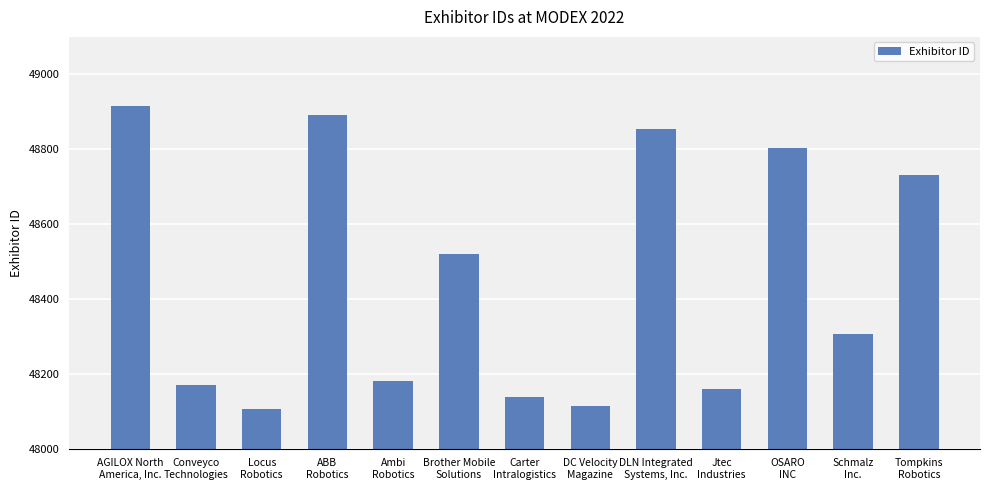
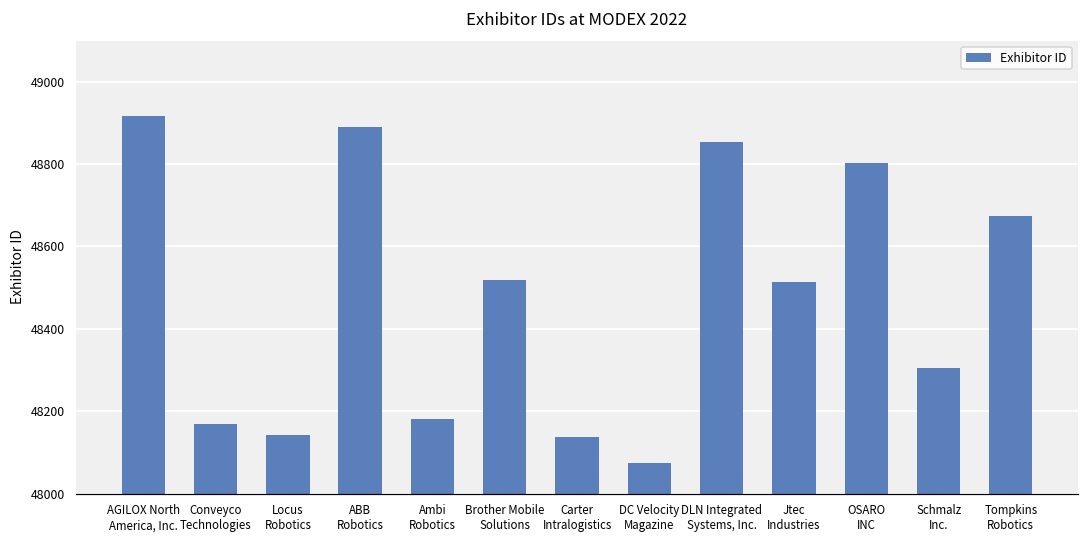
  {
    "AGILOX North America, Inc.": 48920,
    "Conveyco Technologies": 48170,
-   "Locus Robotics": 48110,
+   "Locus Robotics": 48140,
    "ABB Robotics": 48890,
    "Ambi Robotics": 48180,
    "Brother Mobile Solutions": 48520,
    "Carter Intralogistics": 48140,
-   "DC Velocity Magazine": 48110,
+   "DC Velocity Magazine": 48070,
    "DLN Integrated Systems, Inc.": 48850,
-   "Jtec Industries": 48160,
+   "Jtec Industries": 48510,
    "OSARO INC": 48800,
    "Schmalz Inc.": 48310,
-   "Tompkins Robotics": 48730
+   "Tompkins Robotics": 48670
  }
